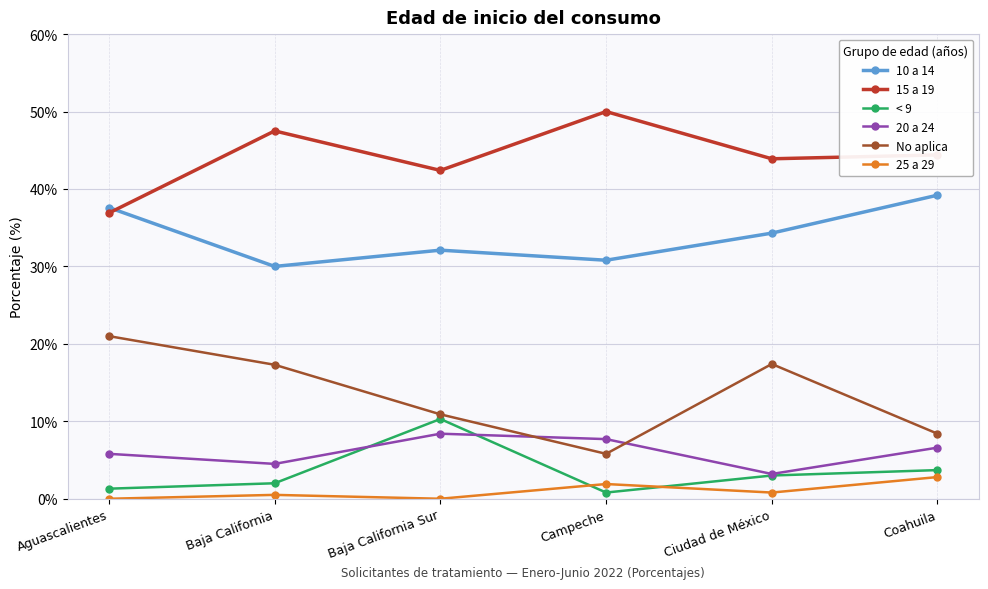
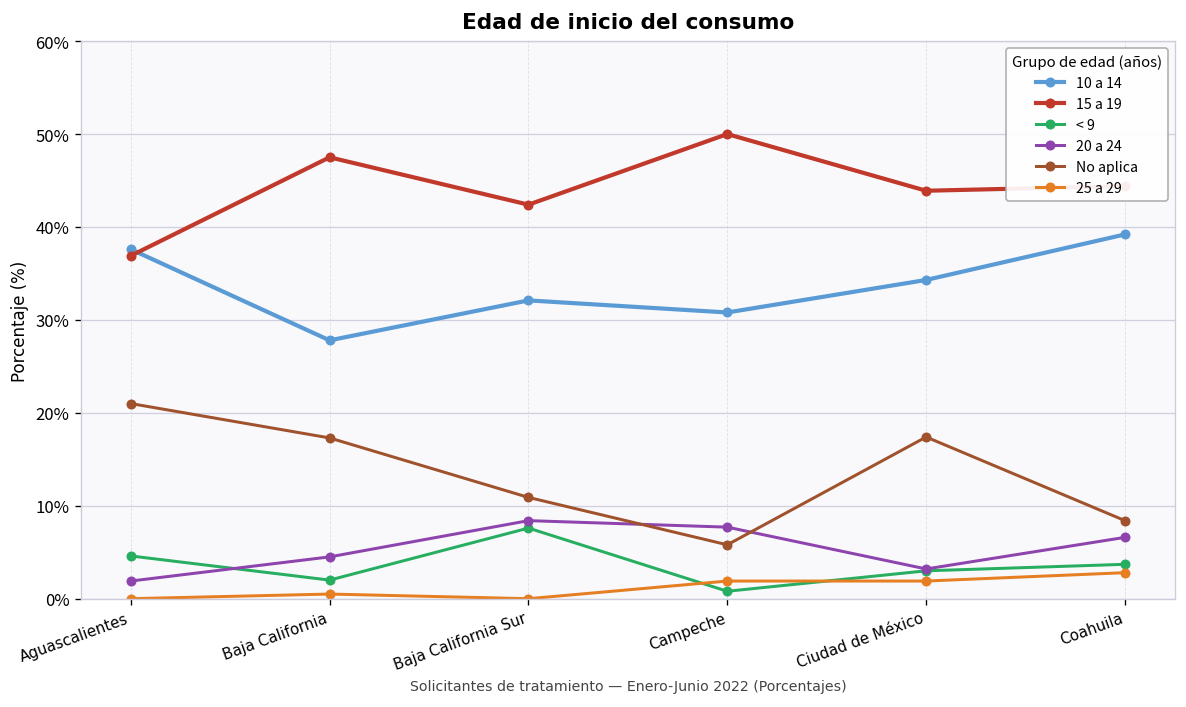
  {
    "10 a 14": {
      "Aguascalientes": "38%",
-     "Baja California": "30%",
+     "Baja California": "28%",
      "Baja California Sur": "32%",
      "Campeche": "31%",
      "Ciudad de México": "34%",
      "Coahuila": "39%"
    },
    "< 9": {
-     "Aguascalientes": "1%",
+     "Aguascalientes": "5%",
      "Baja California": "2%",
-     "Baja California Sur": "10%",
+     "Baja California Sur": "8%",
      "Campeche": "1%",
      "Coahuila": "4%"
    },
    "20 a 24": {
-     "Aguascalientes": "6%",
+     "Aguascalientes": "2%",
      "Baja California": "5%",
      "Baja California Sur": "8%",
      "Campeche": "8%",
      "Coahuila": "7%"
    },
    "25 a 29": {
      "Aguascalientes": "0%",
      "Baja California": "1%",
      "Baja California Sur": "0%",
      "Campeche": "2%",
-     "Ciudad de México": "1%",
+     "Ciudad de México": "2%",
      "Coahuila": "3%"
    }
  }
